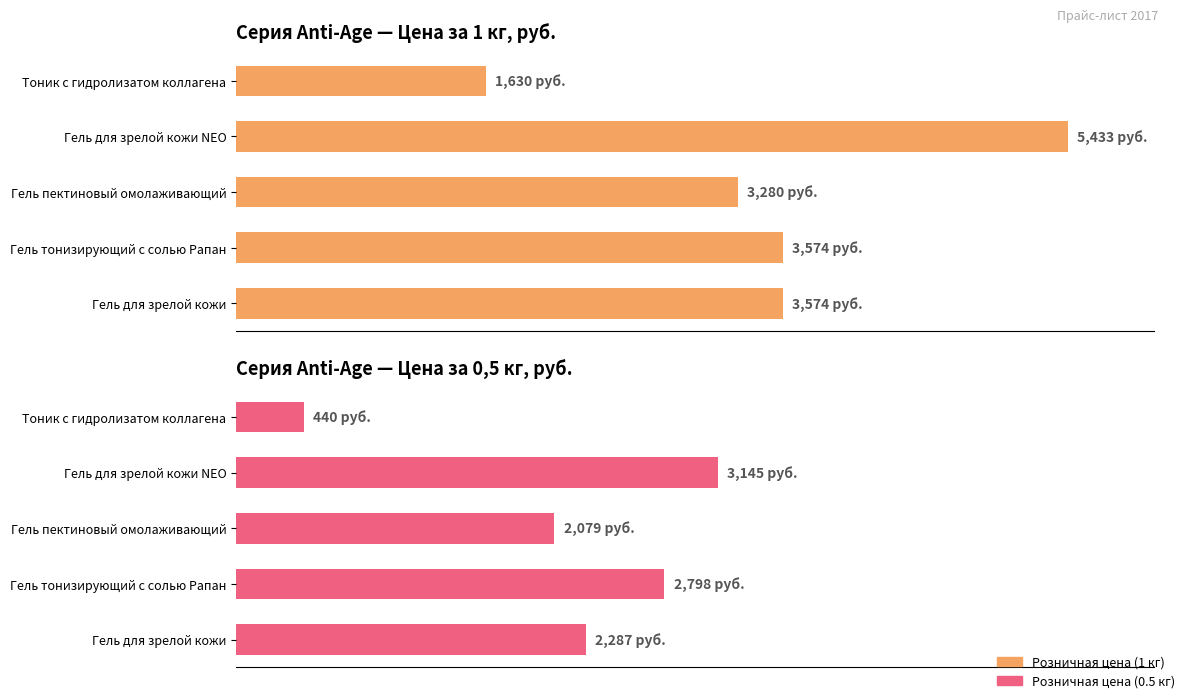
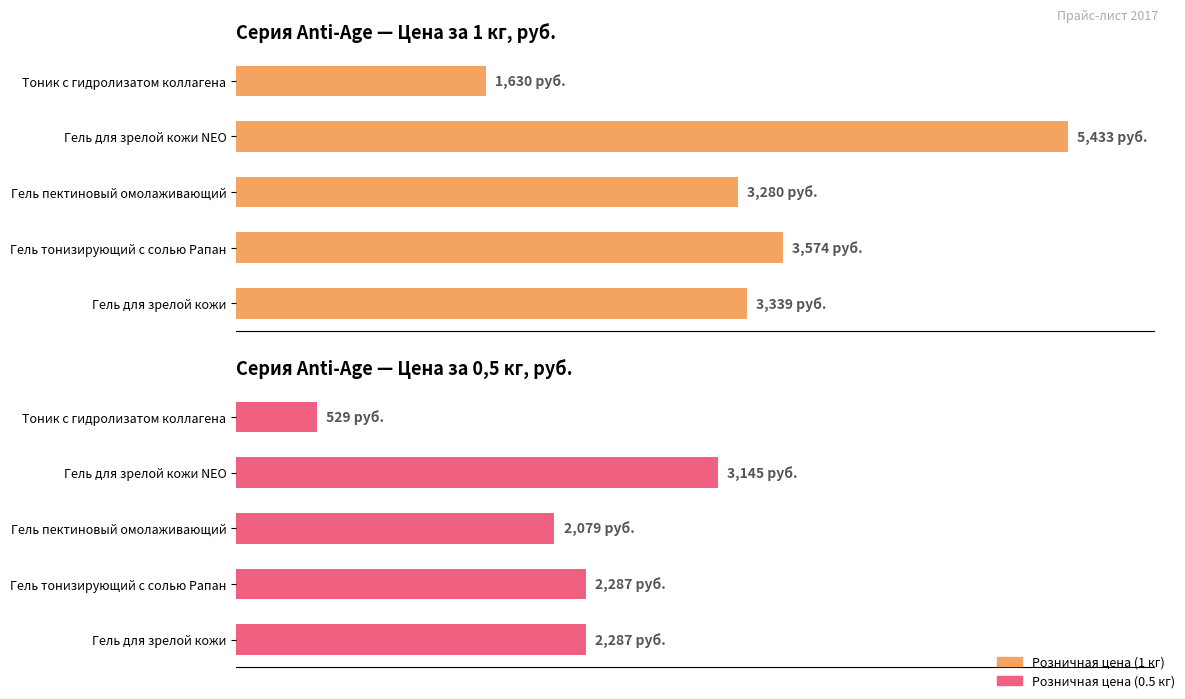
  {
    "Серия Anti-Age — Цена за 1 кг, руб.": {
      "Тоник с гидролизатом коллагена": "1,630",
      "Гель для зрелой кожи NEO": "5,433",
      "Гель пектиновый омолаживающий": "3,280",
      "Гель тонизирующий c солью Рапан": "3,574",
-     "Гель для зрелой кожи": "3,574"
+     "Гель для зрелой кожи": "3,339"
    },
    "Серия Anti-Age — Цена за 0,5 кг, руб.": {
-     "Тоник с гидролизатом коллагена": "440",
+     "Тоник с гидролизатом коллагена": "529",
      "Гель для зрелой кожи NEO": "3,145",
      "Гель пектиновый омолаживающий": "2,079",
-     "Гель тонизирующий c солью Рапан": "2,798",
+     "Гель тонизирующий c солью Рапан": "2,287",
      "Гель для зрелой кожи": "2,287"
    }
  }
